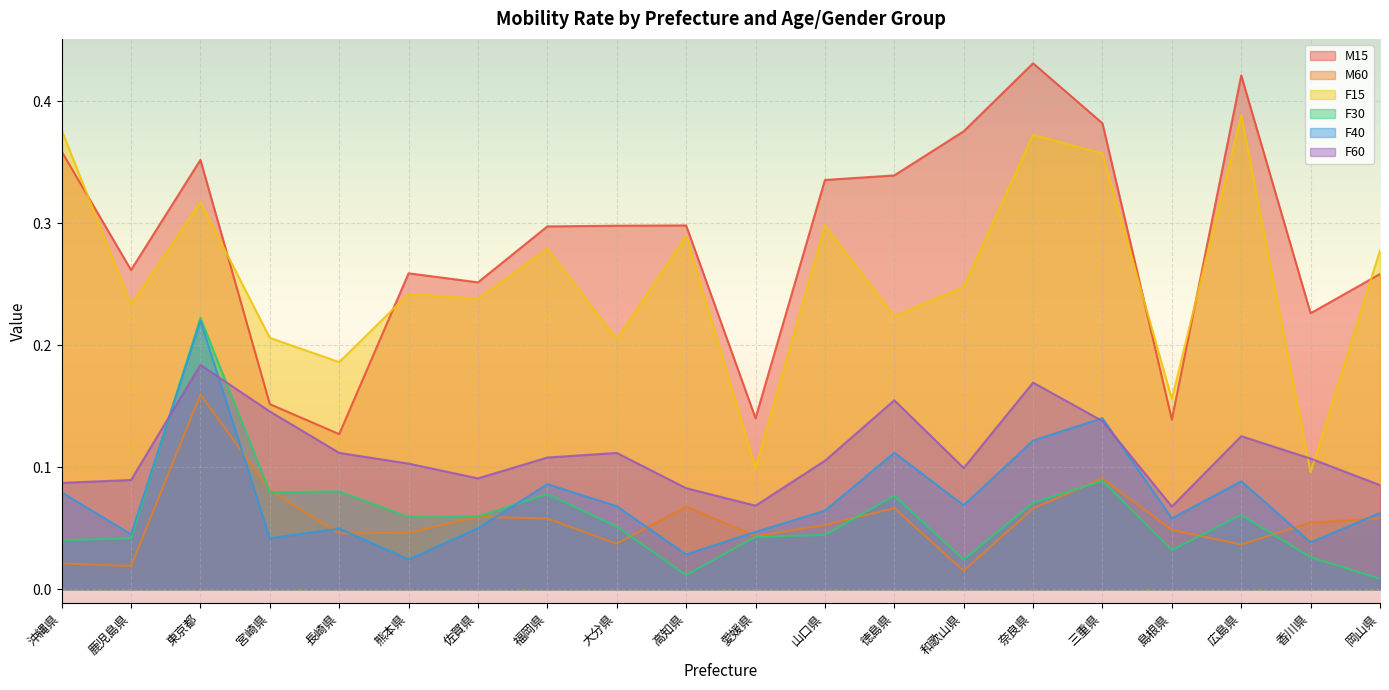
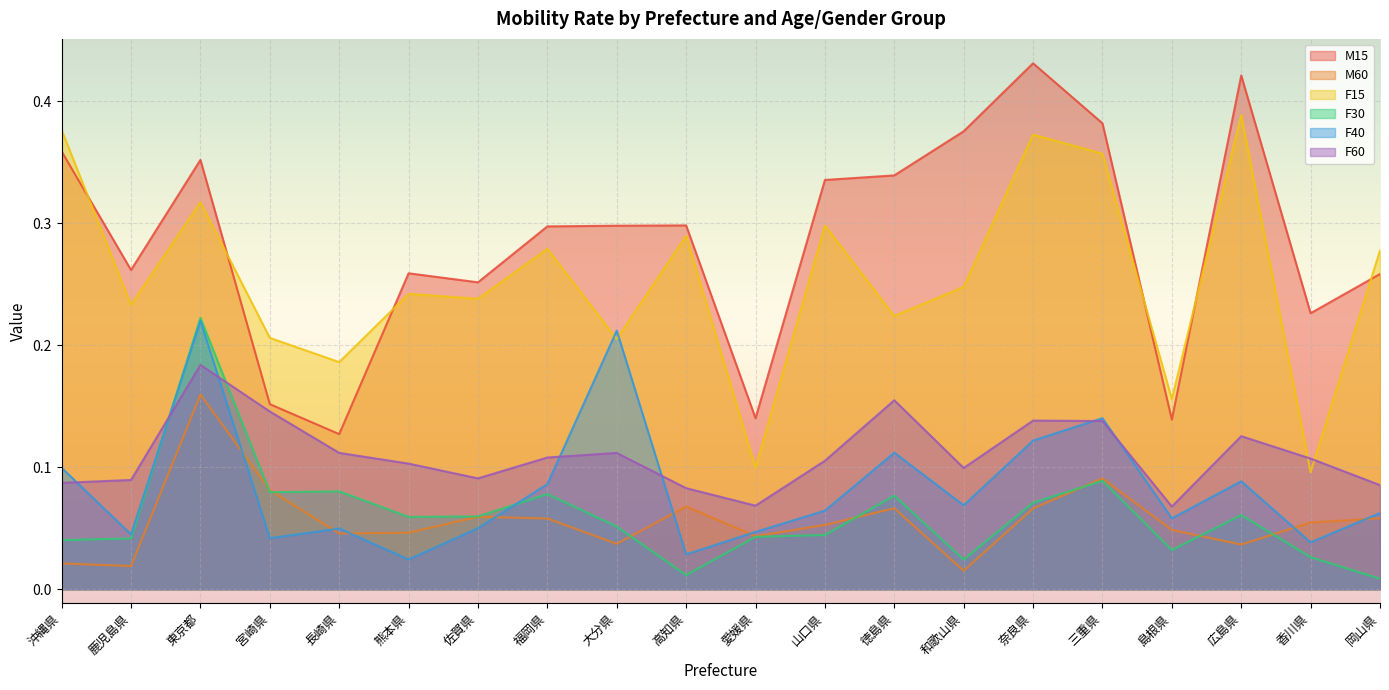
  {
    "F30": {
      "沖縄県": 0.040,
      "鹿児島県": 0.042,
      "東京都": 0.223,
      "長崎県": 0.080,
      "熊本県": 0.059,
      "福岡県": 0.078,
      "大分県": 0.051,
      "高知県": 0.012,
      "山口県": 0.045,
      "徳島県": 0.077,
      "和歌山県": 0.024,
      "奈良県": 0.071,
      "島根県": 0.032,
      "広島県": 0.061,
      "香川県": 0.026,
      "岡山県": 0.009
    },
    "F40": {
-     "沖縄県": 0.080,
+     "沖縄県": 0.100,
      "鹿児島県": 0.045,
      "東京都": 0.220,
      "宮崎県": 0.042,
      "長崎県": 0.050,
      "熊本県": 0.024,
      "佐賀県": 0.050,
      "福岡県": 0.086,
-     "大分県": 0.068,
+     "大分県": 0.212,
      "高知県": 0.029,
      "愛媛県": 0.047,
      "山口県": 0.064,
      "徳島県": 0.112,
      "和歌山県": 0.069,
      "奈良県": 0.122,
      "三重県": 0.140,
      "島根県": 0.058,
      "広島県": 0.089,
      "香川県": 0.039,
      "岡山県": 0.063
    },
    "F60": {
      "沖縄県": 0.087,
      "鹿児島県": 0.090,
      "東京都": 0.184,
      "宮崎県": 0.146,
      "長崎県": 0.112,
      "熊本県": 0.103,
      "佐賀県": 0.091,
      "福岡県": 0.108,
      "大分県": 0.112,
      "高知県": 0.083,
      "愛媛県": 0.069,
      "山口県": 0.105,
      "徳島県": 0.155,
      "和歌山県": 0.099,
-     "奈良県": 0.169,
+     "奈良県": 0.138,
      "三重県": 0.138,
      "島根県": 0.068,
      "広島県": 0.126,
      "香川県": 0.107,
      "岡山県": 0.085
    }
  }
